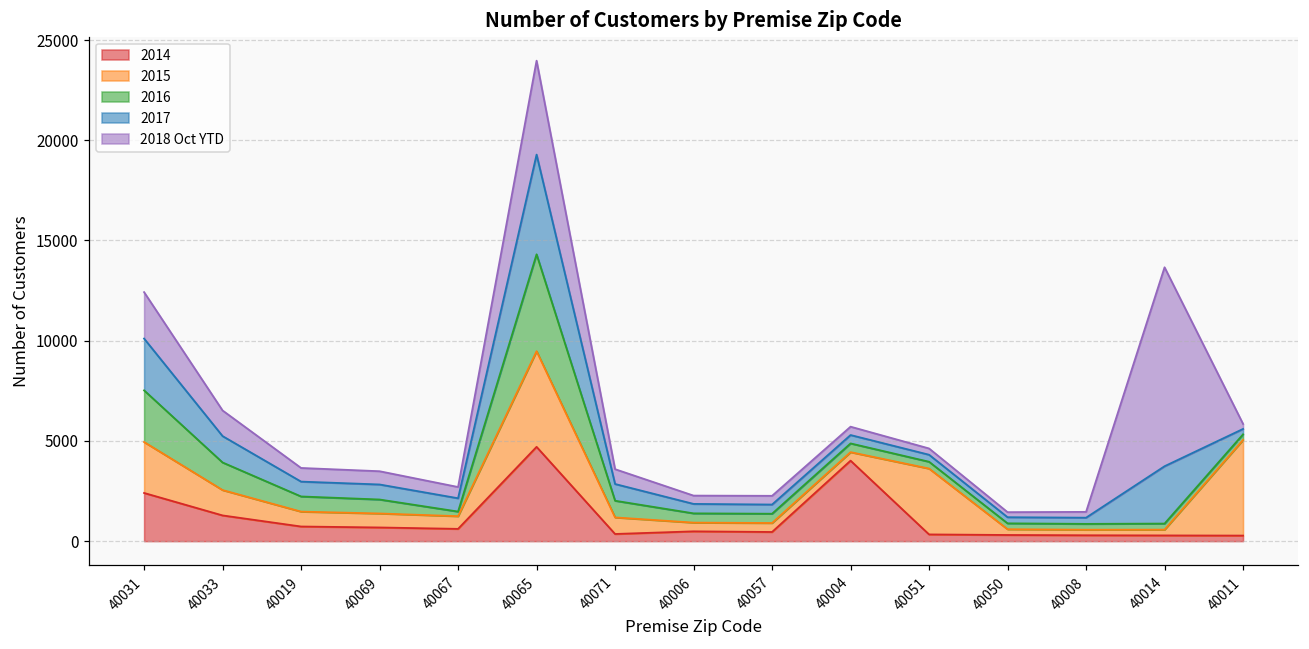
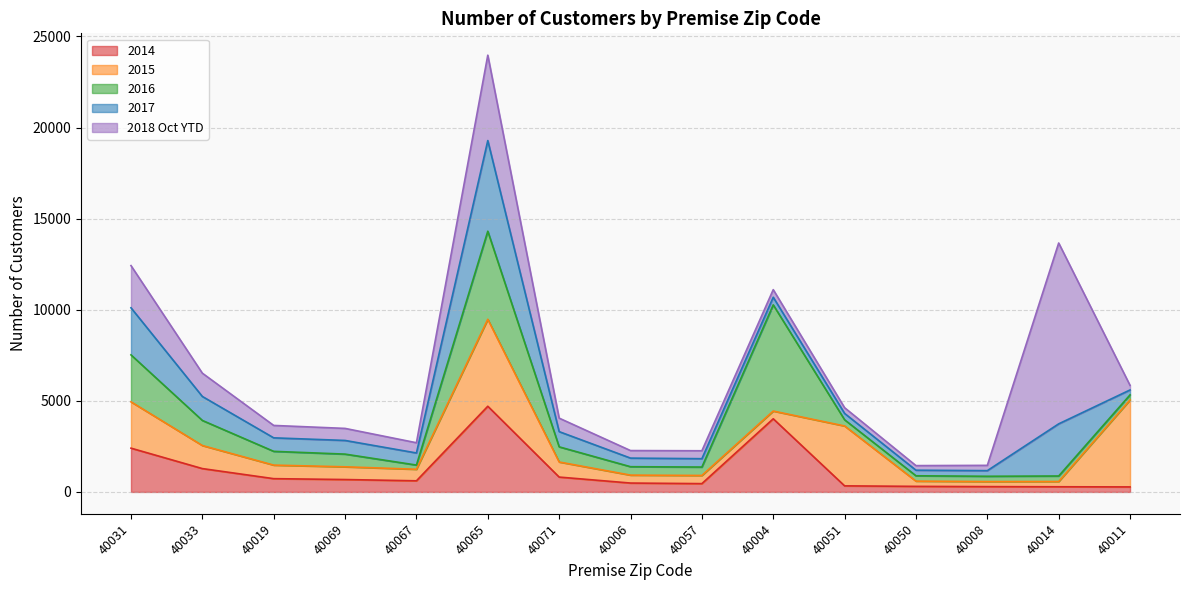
  {
    "2014": {
      "40031": 2400,
      "40033": 1300,
      "40019": 700,
      "40069": 700,
      "40067": 600,
      "40065": 4700,
-     "40071": 400,
+     "40071": 800,
      "40006": 500,
      "40057": 500,
      "40004": 4000,
      "40051": 300,
      "40050": 300,
      "40008": 300,
      "40014": 300,
      "40011": 300
    },
    "2015": {
      "40031": 2500,
      "40033": 1300,
      "40019": 700,
      "40069": 700,
      "40067": 600,
      "40065": 4800,
      "40071": 800,
      "40006": 400,
      "40057": 400,
      "40004": 400,
      "40051": 3300,
      "40050": 300,
      "40008": 300,
      "40014": 300,
      "40011": 4800
    },
    "2016": {
      "40031": 2600,
      "40033": 1400,
      "40019": 800,
      "40069": 700,
      "40067": 200,
      "40065": 4800,
      "40071": 800,
      "40006": 500,
      "40057": 500,
-     "40004": 400,
+     "40004": 5800,
      "40051": 300,
      "40050": 300,
      "40008": 300,
      "40014": 300,
      "40011": 300
    },
    "2017": {
      "40031": 2600,
      "40033": 1300,
      "40019": 700,
      "40069": 800,
      "40067": 700,
      "40065": 5000,
      "40071": 800,
      "40006": 500,
      "40057": 500,
      "40004": 400,
      "40051": 400,
      "40050": 300,
      "40008": 300,
      "40014": 2900,
      "40011": 300
    },
    "2018 Oct YTD": {
      "40031": 2300,
      "40033": 1300,
      "40019": 700,
      "40069": 700,
      "40067": 600,
      "40065": 4700,
      "40071": 700,
      "40006": 400,
      "40057": 400,
      "40004": 400,
      "40051": 300,
      "40050": 300,
      "40008": 300,
      "40014": 9900,
      "40011": 300
    }
  }
